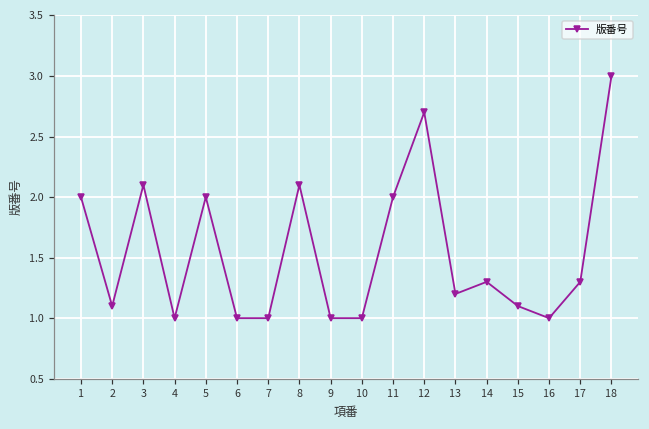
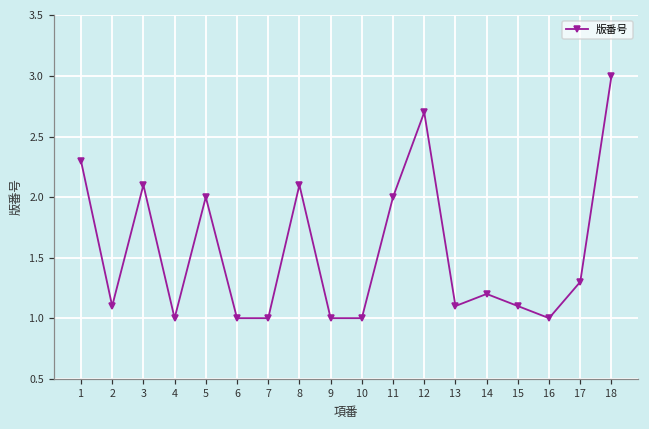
  {
-   "1": 2.0,
+   "1": 2.3,
    "2": 1.1,
    "3": 2.1,
    "4": 1.0,
    "5": 2.0,
    "6": 1.0,
    "7": 1.0,
    "8": 2.1,
    "9": 1.0,
    "10": 1.0,
    "11": 2.0,
    "12": 2.7,
-   "13": 1.2,
-   "14": 1.3,
+   "13": 1.1,
+   "14": 1.2,
    "15": 1.1,
    "16": 1.0,
    "17": 1.3,
    "18": 3.0
  }
